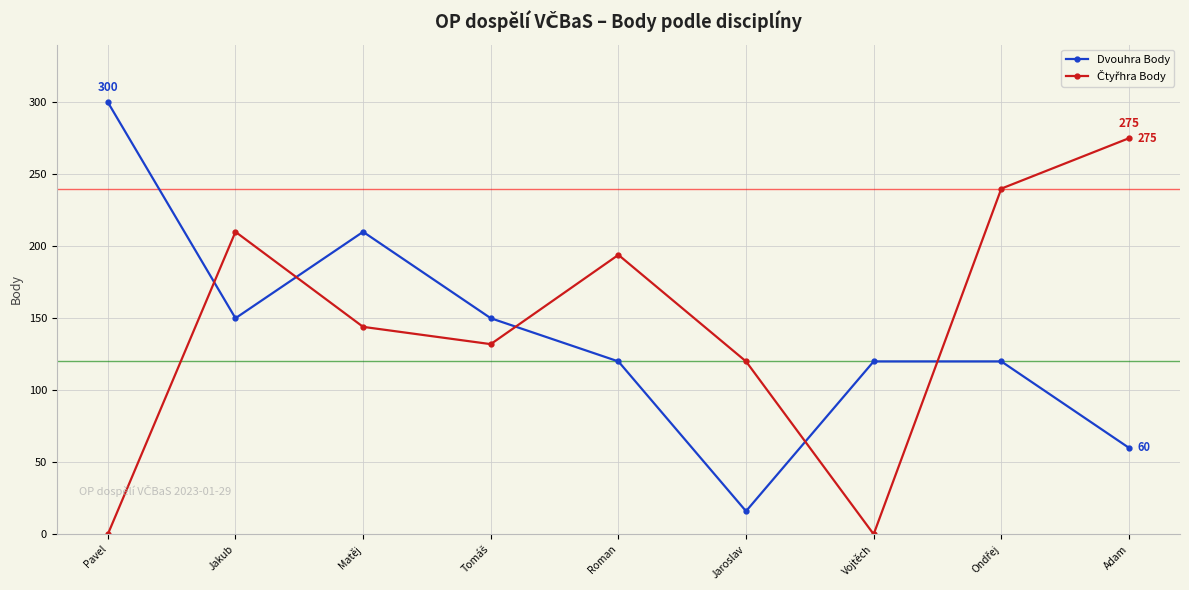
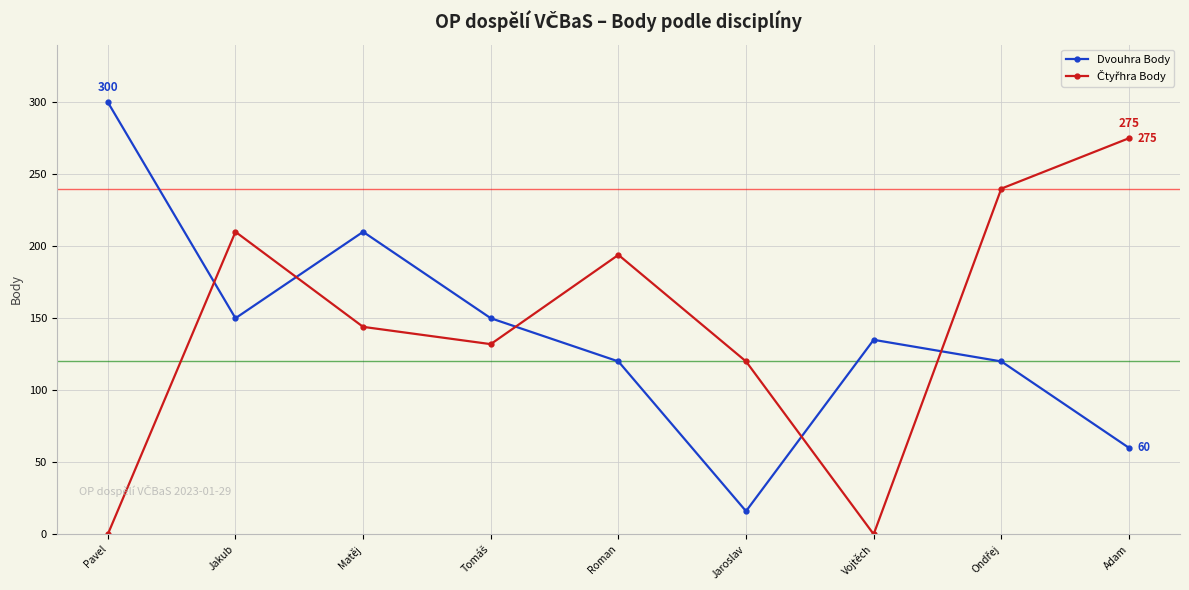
  {
    "Dvouhra Body": {
      "Jakub": 150,
      "Matěj": 210,
      "Tomáš": 150,
      "Roman": 120,
      "Jaroslav": 16,
-     "Vojtěch": 120,
+     "Vojtěch": 135,
      "Ondřej": 120
    },
    "Čtyřhra Body": {
      "Adam": 275
    }
  }
